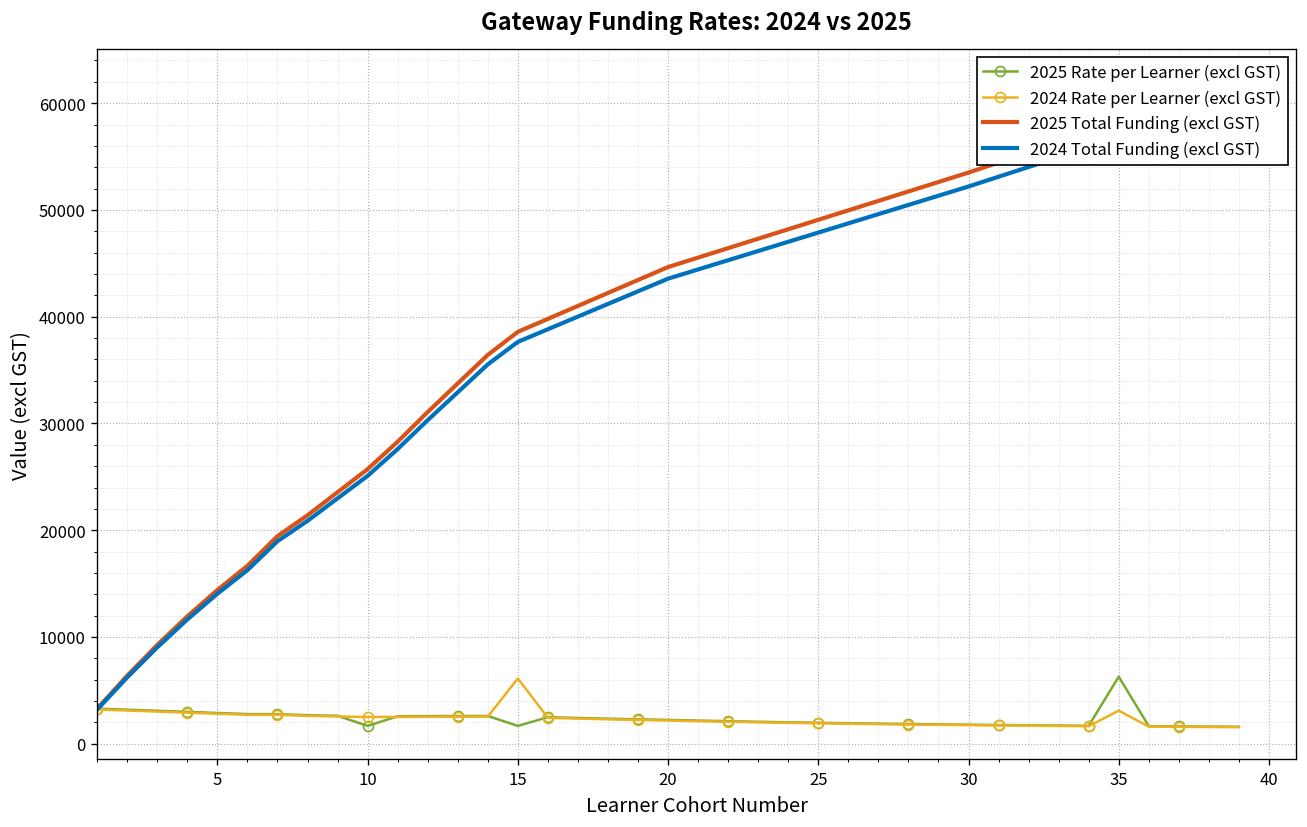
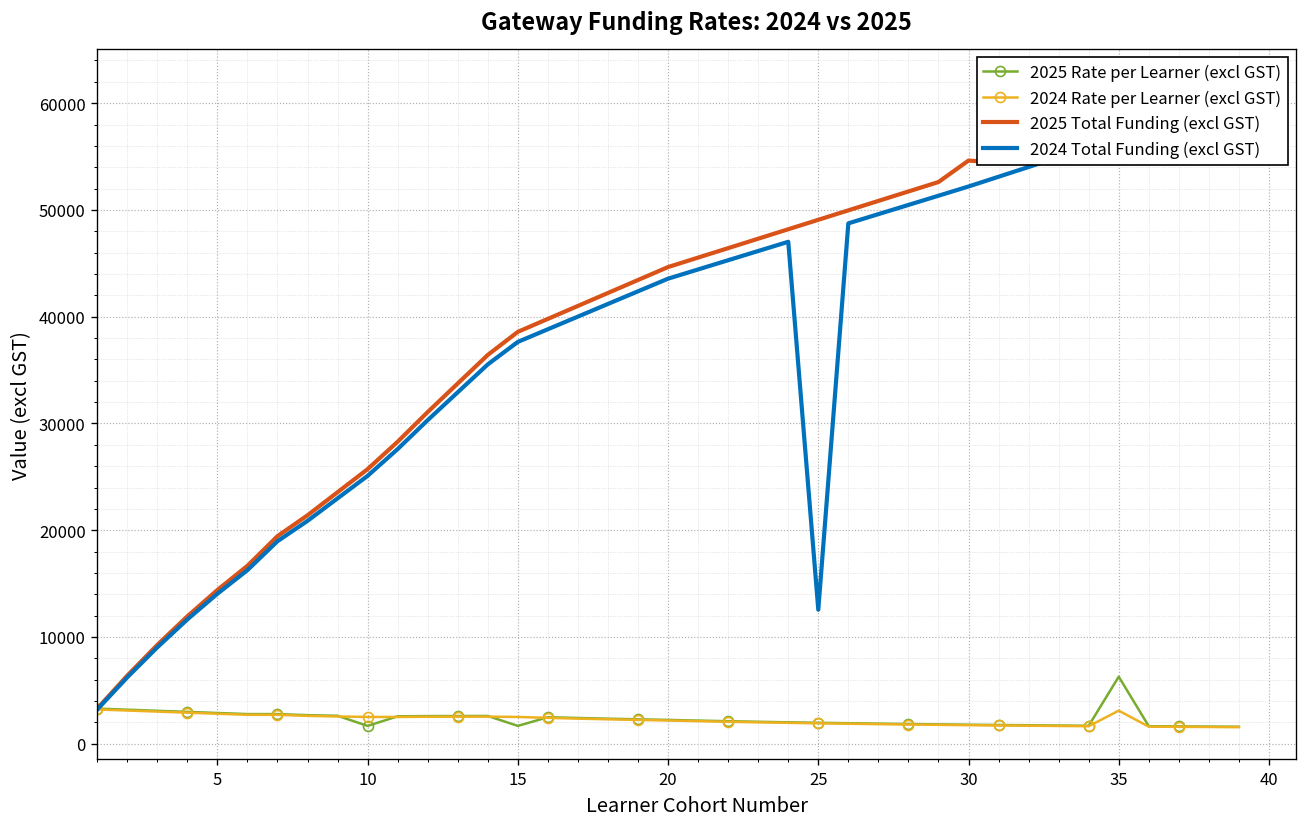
  {
    "2025 Rate per Learner (excl GST)": {
      "10": 2000,
      "15": 2000,
      "35": 6000
    },
    "2024 Rate per Learner (excl GST)": {
      "10": 3000,
-     "15": 6000,
+     "15": 3000,
      "35": 3000
    },
    "2025 Total Funding (excl GST)": {
      "5": 14000,
      "10": 26000,
      "15": 39000,
      "20": 45000,
      "25": 49000,
-     "30": 54000
+     "30": 55000
    },
    "2024 Total Funding (excl GST)": {
      "5": 14000,
      "10": 25000,
      "15": 38000,
      "20": 44000,
-     "25": 48000,
+     "25": 13000,
      "30": 52000
    }
  }
